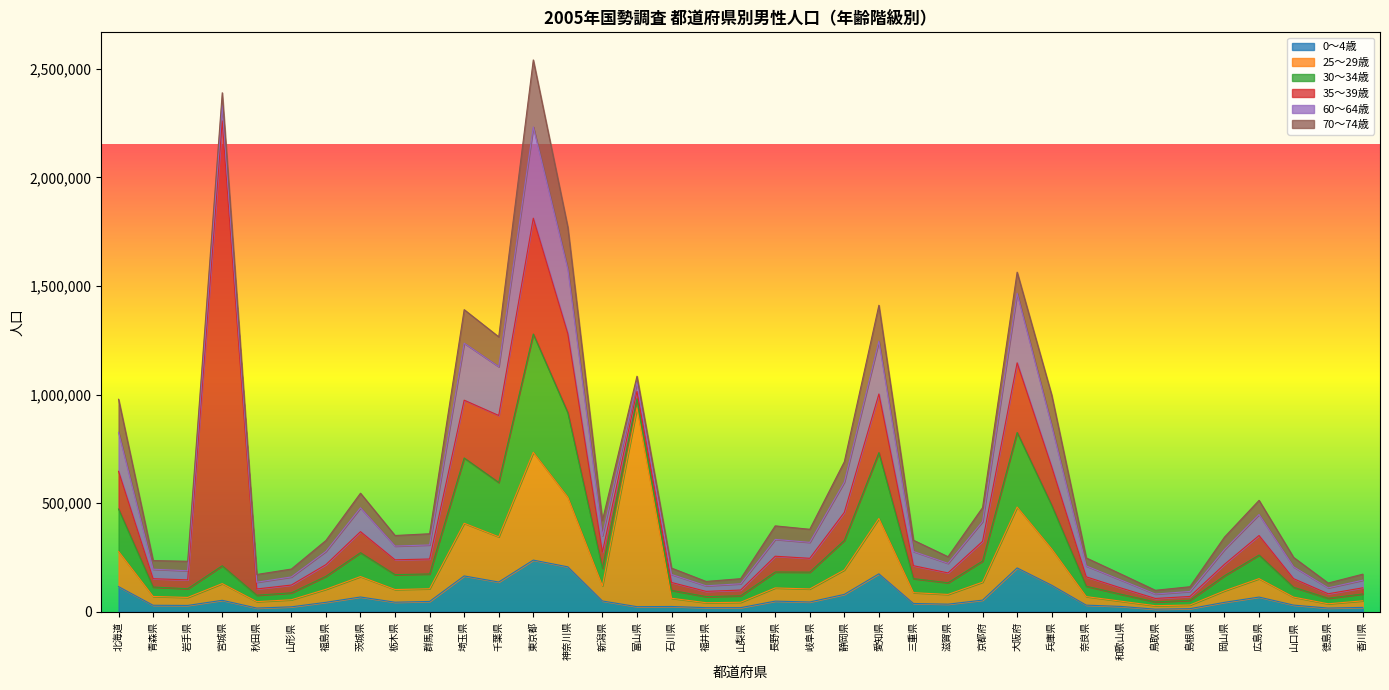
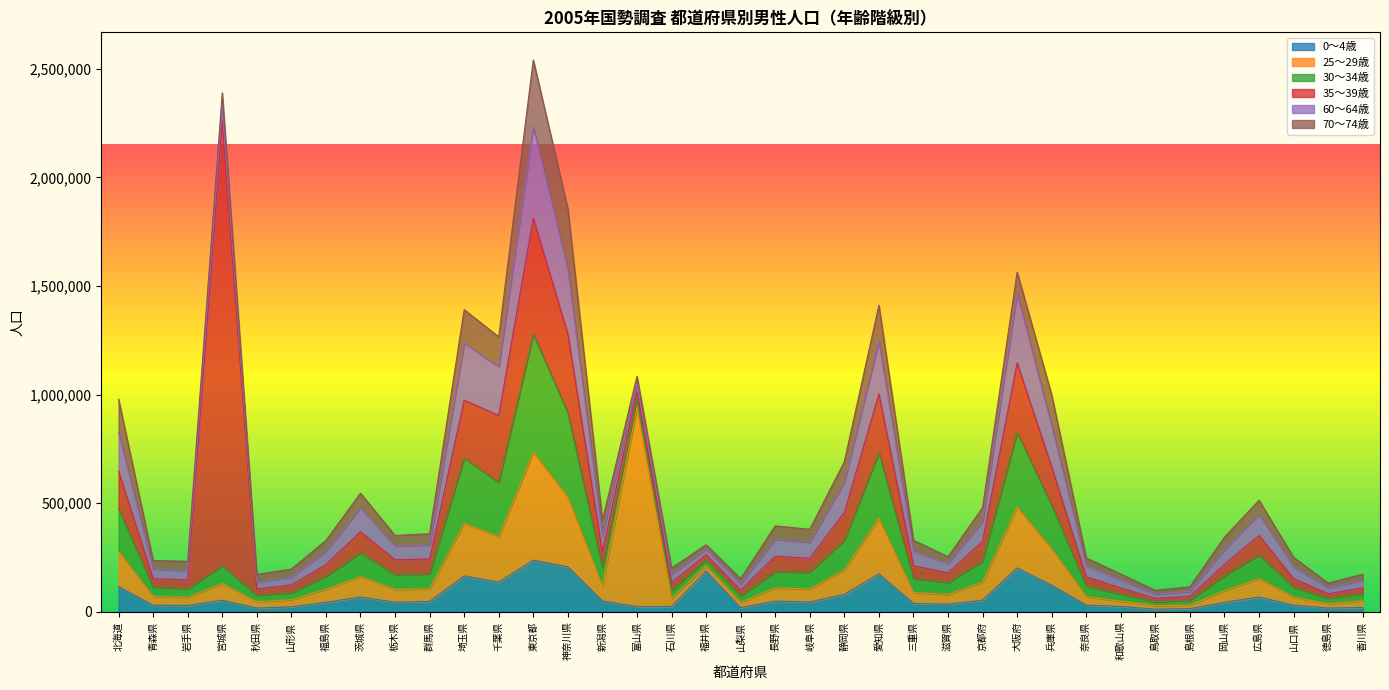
  {
    "0～4歳": {
      "北海道": "120,000",
      "青森県": "30,000",
      "岩手県": "30,000",
      "宮城県": "50,000",
      "秋田県": "20,000",
      "山形県": "20,000",
      "福島県": "40,000",
      "茨城県": "70,000",
      "栃木県": "40,000",
      "群馬県": "50,000",
      "埼玉県": "160,000",
      "千葉県": "140,000",
      "東京都": "240,000",
      "神奈川県": "210,000",
      "新潟県": "50,000",
      "富山県": "20,000",
      "石川県": "20,000",
-     "福井県": "20,000",
+     "福井県": "190,000",
      "山梨県": "20,000",
      "長野県": "50,000",
      "岐阜県": "40,000",
      "静岡県": "80,000",
      "愛知県": "170,000",
      "三重県": "40,000",
      "滋賀県": "30,000",
      "京都府": "50,000",
      "大阪府": "200,000",
      "兵庫県": "120,000",
      "奈良県": "30,000",
      "和歌山県": "20,000",
      "鳥取県": "10,000",
      "島根県": "10,000",
      "岡山県": "40,000",
      "広島県": "70,000",
      "山口県": "30,000",
      "徳島県": "20,000",
      "香川県": "20,000"
    },
    "70～74歳": {
      "北海道": "150,000",
      "青森県": "40,000",
      "岩手県": "40,000",
      "宮城県": "60,000",
      "秋田県": "40,000",
      "山形県": "40,000",
      "福島県": "50,000",
      "茨城県": "70,000",
      "栃木県": "50,000",
      "群馬県": "50,000",
      "埼玉県": "150,000",
      "千葉県": "140,000",
      "東京都": "310,000",
-     "神奈川県": "190,000",
+     "神奈川県": "280,000",
      "新潟県": "70,000",
      "富山県": "30,000",
      "石川県": "30,000",
      "福井県": "20,000",
      "山梨県": "20,000",
      "長野県": "60,000",
      "岐阜県": "60,000",
      "静岡県": "90,000",
      "愛知県": "170,000",
      "三重県": "50,000",
      "滋賀県": "30,000",
      "京都府": "60,000",
      "大阪府": "100,000",
      "兵庫県": "140,000",
      "奈良県": "40,000",
      "和歌山県": "30,000",
      "鳥取県": "20,000",
      "島根県": "20,000",
      "岡山県": "60,000",
      "広島県": "70,000",
      "山口県": "40,000",
      "徳島県": "20,000",
      "香川県": "30,000"
    }
  }
